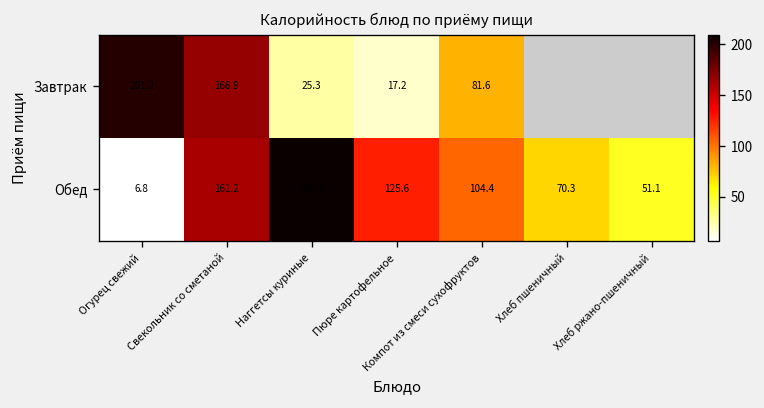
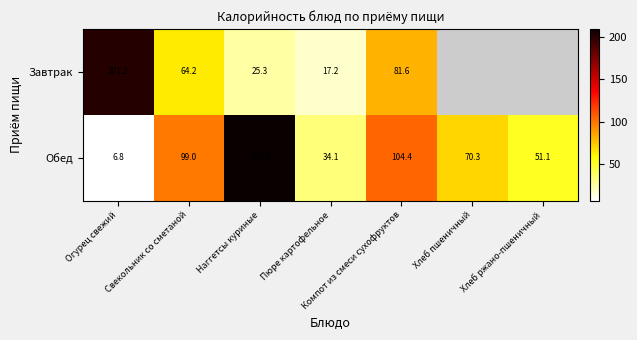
  {
    "Завтрак": {
-     "Свекольник со сметаной": 166.9,
+     "Свекольник со сметаной": 64.2,
      "Наггетсы куриные": 25.3,
      "Пюре картофельное": 17.2,
      "Компот из смеси сухофруктов": 81.6
    },
    "Обед": {
      "Огурец свежий": 6.8,
-     "Свекольник со сметаной": 161.2,
-     "Пюре картофельное": 125.6,
+     "Свекольник со сметаной": 99.0,
+     "Пюре картофельное": 34.1,
      "Компот из смеси сухофруктов": 104.4,
      "Хлеб пшеничный": 70.3,
      "Хлеб ржано-пшеничный": 51.1
    }
  }
